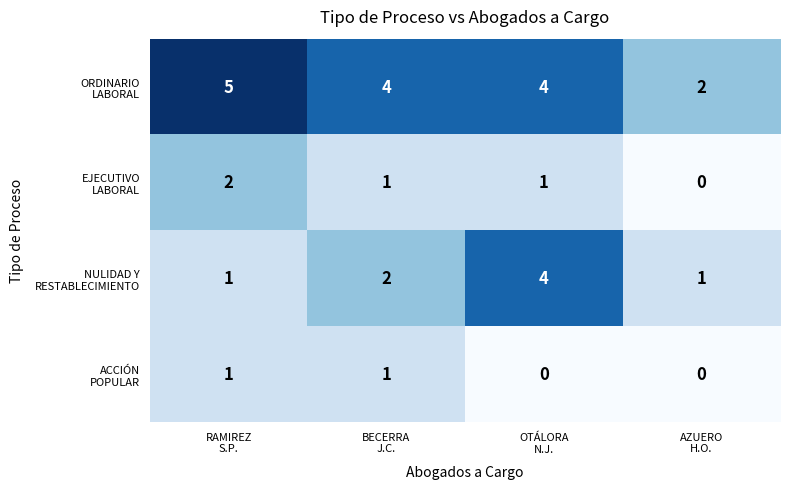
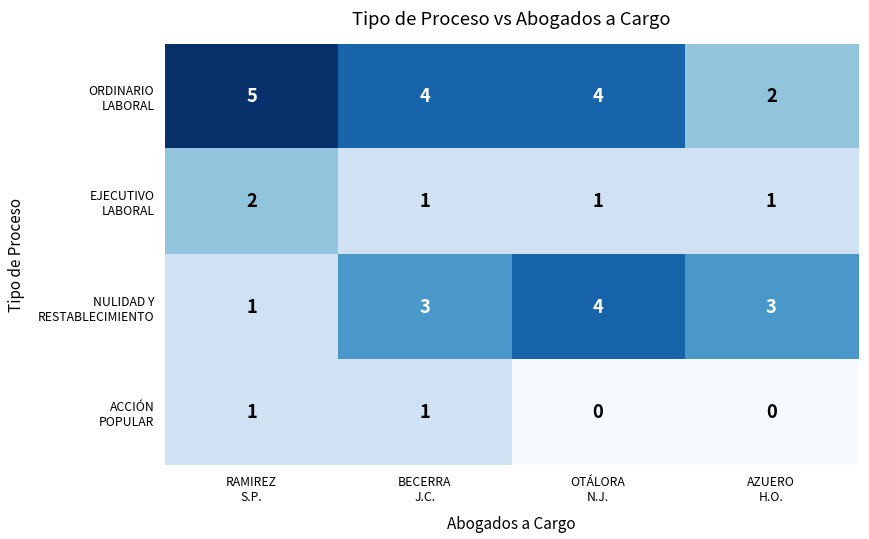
  {
    "ORDINARIO LABORAL": {
      "RAMIREZ S.P.": 5,
      "BECERRA J.C.": 4,
      "OTÁLORA N.J.": 4,
      "AZUERO H.O.": 2
    },
    "EJECUTIVO LABORAL": {
      "RAMIREZ S.P.": 2,
      "BECERRA J.C.": 1,
      "OTÁLORA N.J.": 1,
-     "AZUERO H.O.": 0
+     "AZUERO H.O.": 1
    },
    "NULIDAD Y RESTABLECIMIENTO": {
      "RAMIREZ S.P.": 1,
-     "BECERRA J.C.": 2,
+     "BECERRA J.C.": 3,
      "OTÁLORA N.J.": 4,
-     "AZUERO H.O.": 1
+     "AZUERO H.O.": 3
    },
    "ACCIÓN POPULAR": {
      "RAMIREZ S.P.": 1,
      "BECERRA J.C.": 1,
      "OTÁLORA N.J.": 0,
      "AZUERO H.O.": 0
    }
  }
